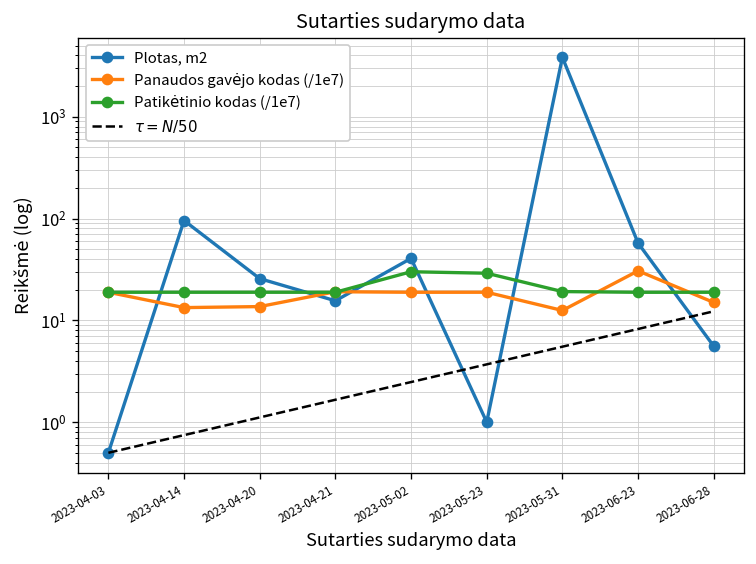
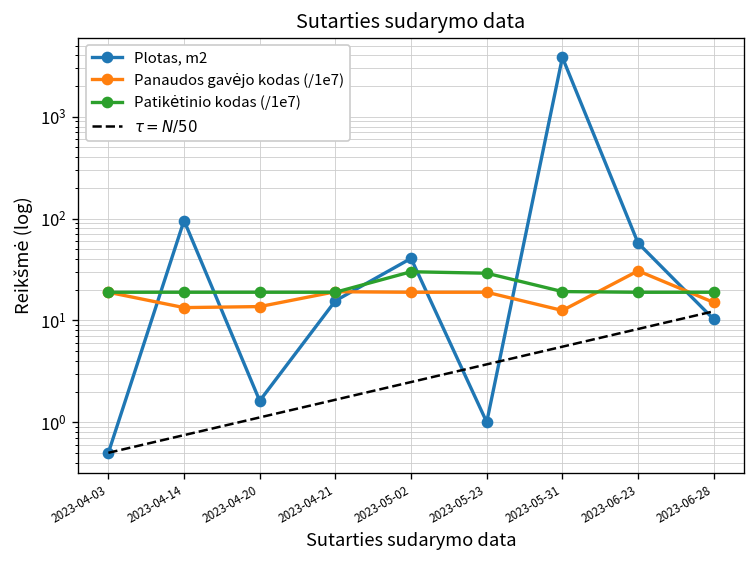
  {
    "Plotas, m2": {
      "2023-04-14": 100,
-     "2023-04-20": 26,
+     "2023-04-20": 1.6,
      "2023-04-21": 16,
      "2023-05-02": 40,
      "2023-05-23": 1.0,
      "2023-05-31": 4000,
      "2023-06-23": 60,
-     "2023-06-28": 6
+     "2023-06-28": 10
    },
    "Panaudos gavėjo kodas (/1e7)": {
      "2023-04-14": 13,
      "2023-04-20": 14,
      "2023-05-02": 19,
      "2023-05-23": 19,
      "2023-05-31": 13,
      "2023-06-23": 31,
      "2023-06-28": 15
    },
    "Patikėtinio kodas (/1e7)": {
      "2023-04-14": 19,
      "2023-04-20": 19,
      "2023-05-02": 30,
      "2023-05-23": 29,
      "2023-05-31": 19,
      "2023-06-23": 19,
      "2023-06-28": 19
    }
  }
